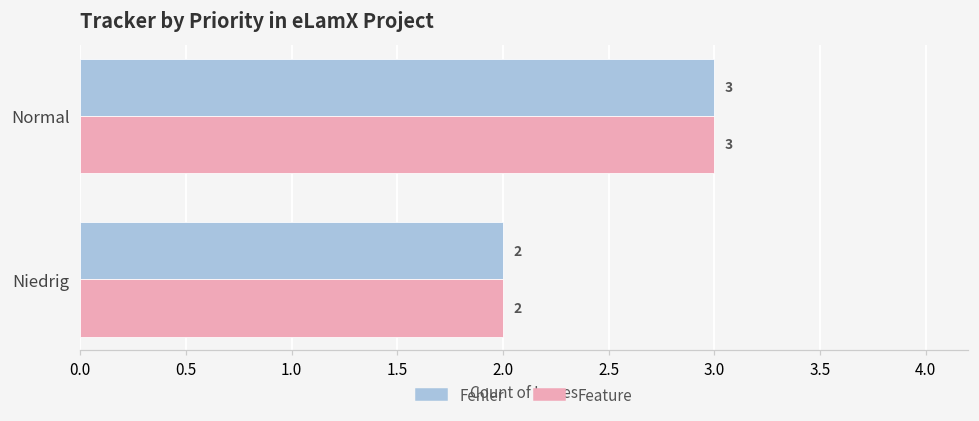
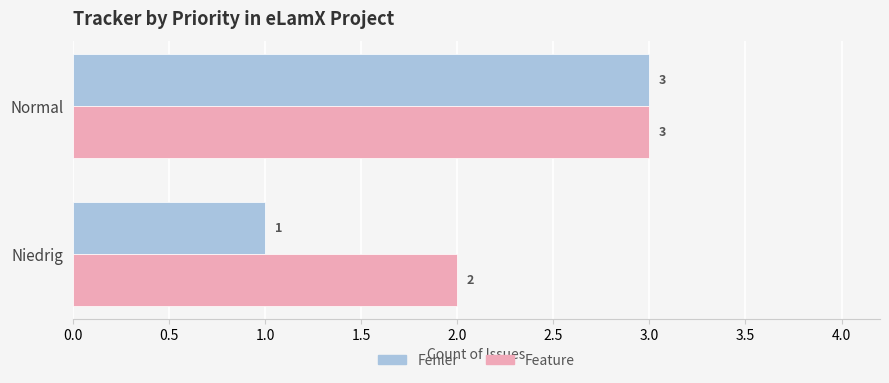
  {
    "Fehler": {
      "Normal": 3,
-     "Niedrig": 2
+     "Niedrig": 1
    },
    "Feature": {
      "Normal": 3,
      "Niedrig": 2
    }
  }
